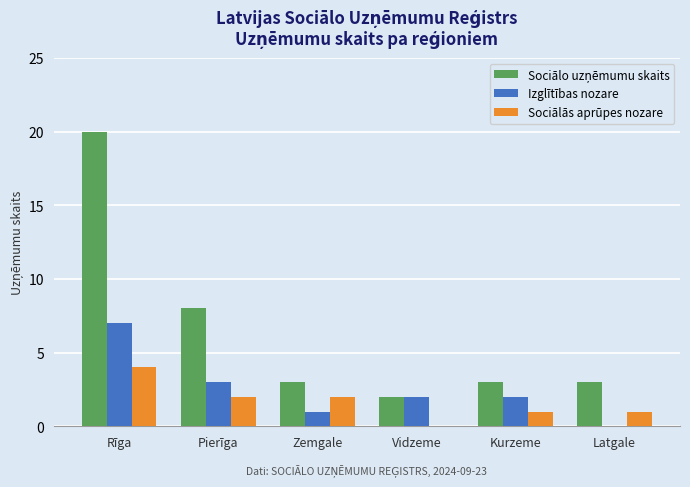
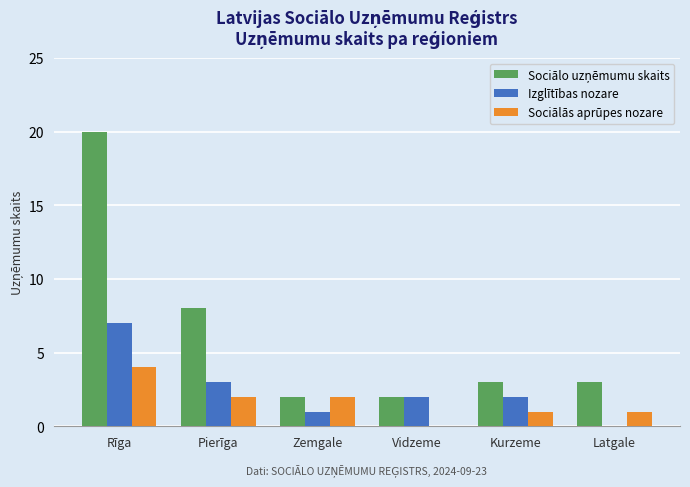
  {
    "Sociālo uzņēmumu skaits": {
      "Rīga": 20,
      "Pierīga": 8,
-     "Zemgale": 3,
+     "Zemgale": 2,
      "Vidzeme": 2,
      "Kurzeme": 3,
      "Latgale": 3
    },
    "Izglītības nozare": {
      "Rīga": 7,
      "Pierīga": 3,
      "Zemgale": 1,
      "Vidzeme": 2,
      "Kurzeme": 2,
      "Latgale": 0
    },
    "Sociālās aprūpes nozare": {
      "Rīga": 4,
      "Pierīga": 2,
      "Zemgale": 2,
      "Vidzeme": 0,
      "Kurzeme": 1,
      "Latgale": 1
    }
  }
